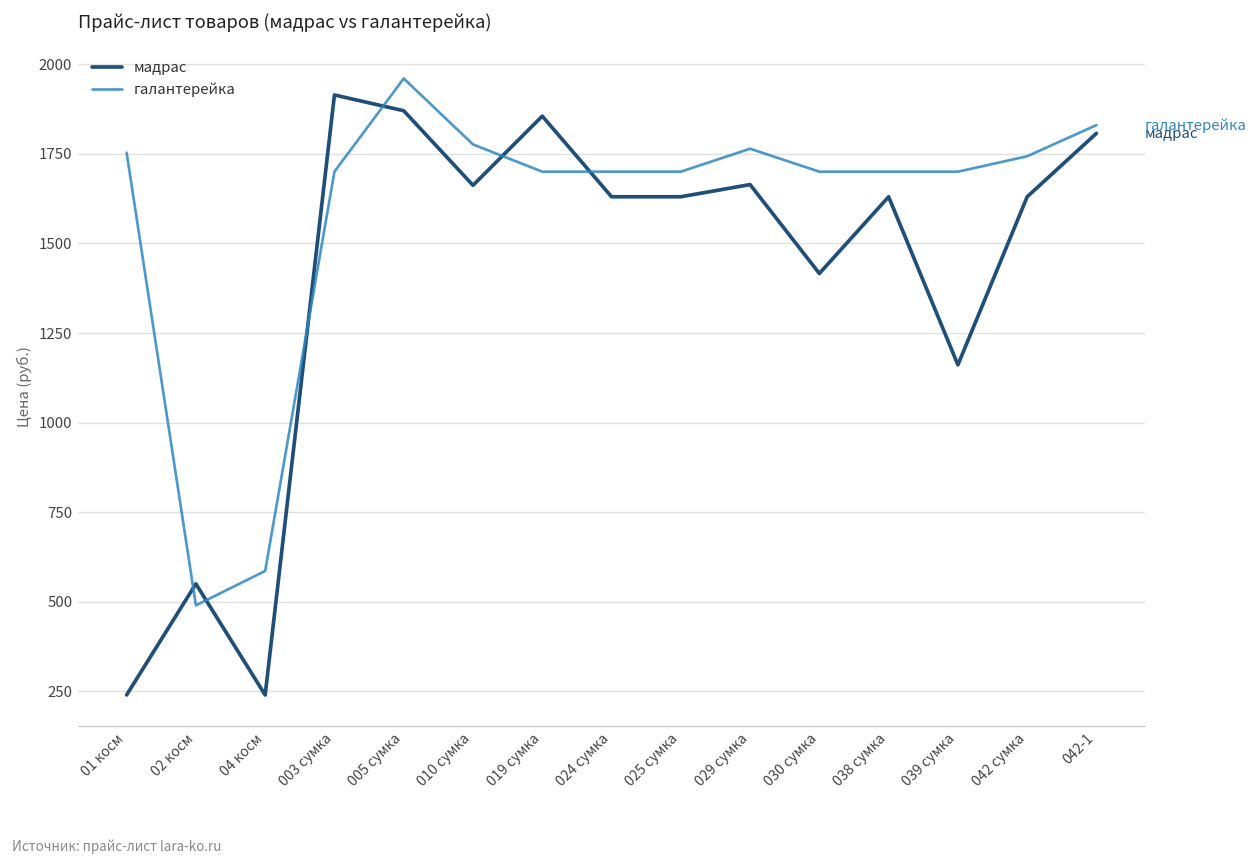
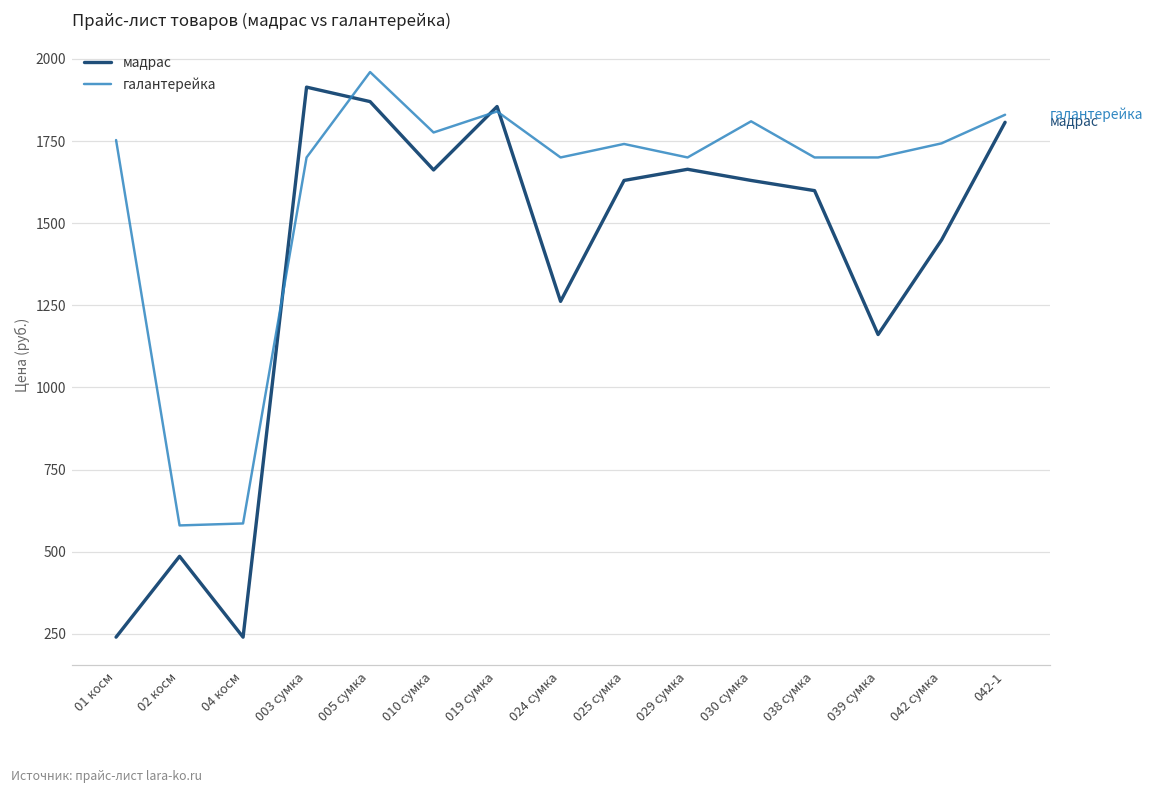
  {
    "мадрас": {
      "01 косм": 240,
-     "02 косм": 550,
+     "02 косм": 490,
      "04 косм": 240,
      "003 сумка": 1910,
      "005 сумка": 1870,
      "010 сумка": 1660,
      "019 сумка": 1860,
-     "024 сумка": 1630,
+     "024 сумка": 1260,
      "025 сумка": 1630,
      "029 сумка": 1660,
-     "030 сумка": 1420,
-     "038 сумка": 1630,
+     "030 сумка": 1630,
+     "038 сумка": 1600,
      "039 сумка": 1160,
-     "042 сумка": 1630,
+     "042 сумка": 1450,
      "042-1": 1810
    },
    "галантерейка": {
      "01 косм": 1750,
-     "02 косм": 490,
+     "02 косм": 580,
      "04 косм": 590,
      "003 сумка": 1700,
      "005 сумка": 1960,
      "010 сумка": 1780,
-     "019 сумка": 1700,
+     "019 сумка": 1840,
      "024 сумка": 1700,
-     "025 сумка": 1700,
-     "029 сумка": 1760,
-     "030 сумка": 1700,
+     "025 сумка": 1740,
+     "029 сумка": 1700,
+     "030 сумка": 1810,
      "038 сумка": 1700,
      "039 сумка": 1700,
      "042 сумка": 1740,
      "042-1": 1830
    }
  }
